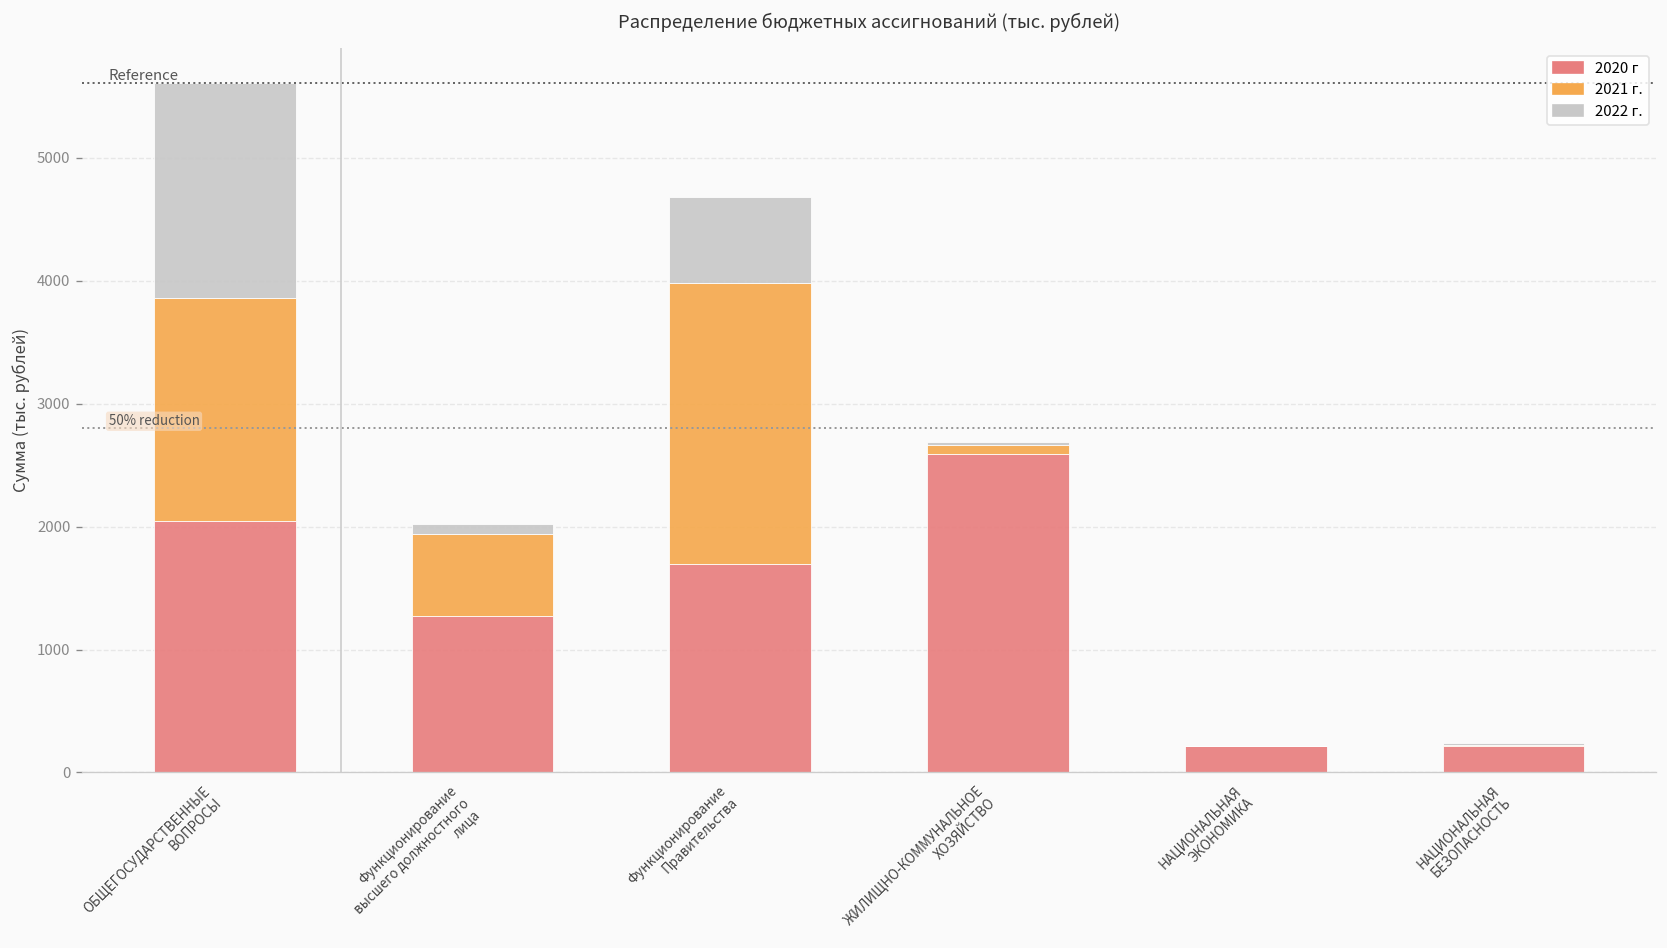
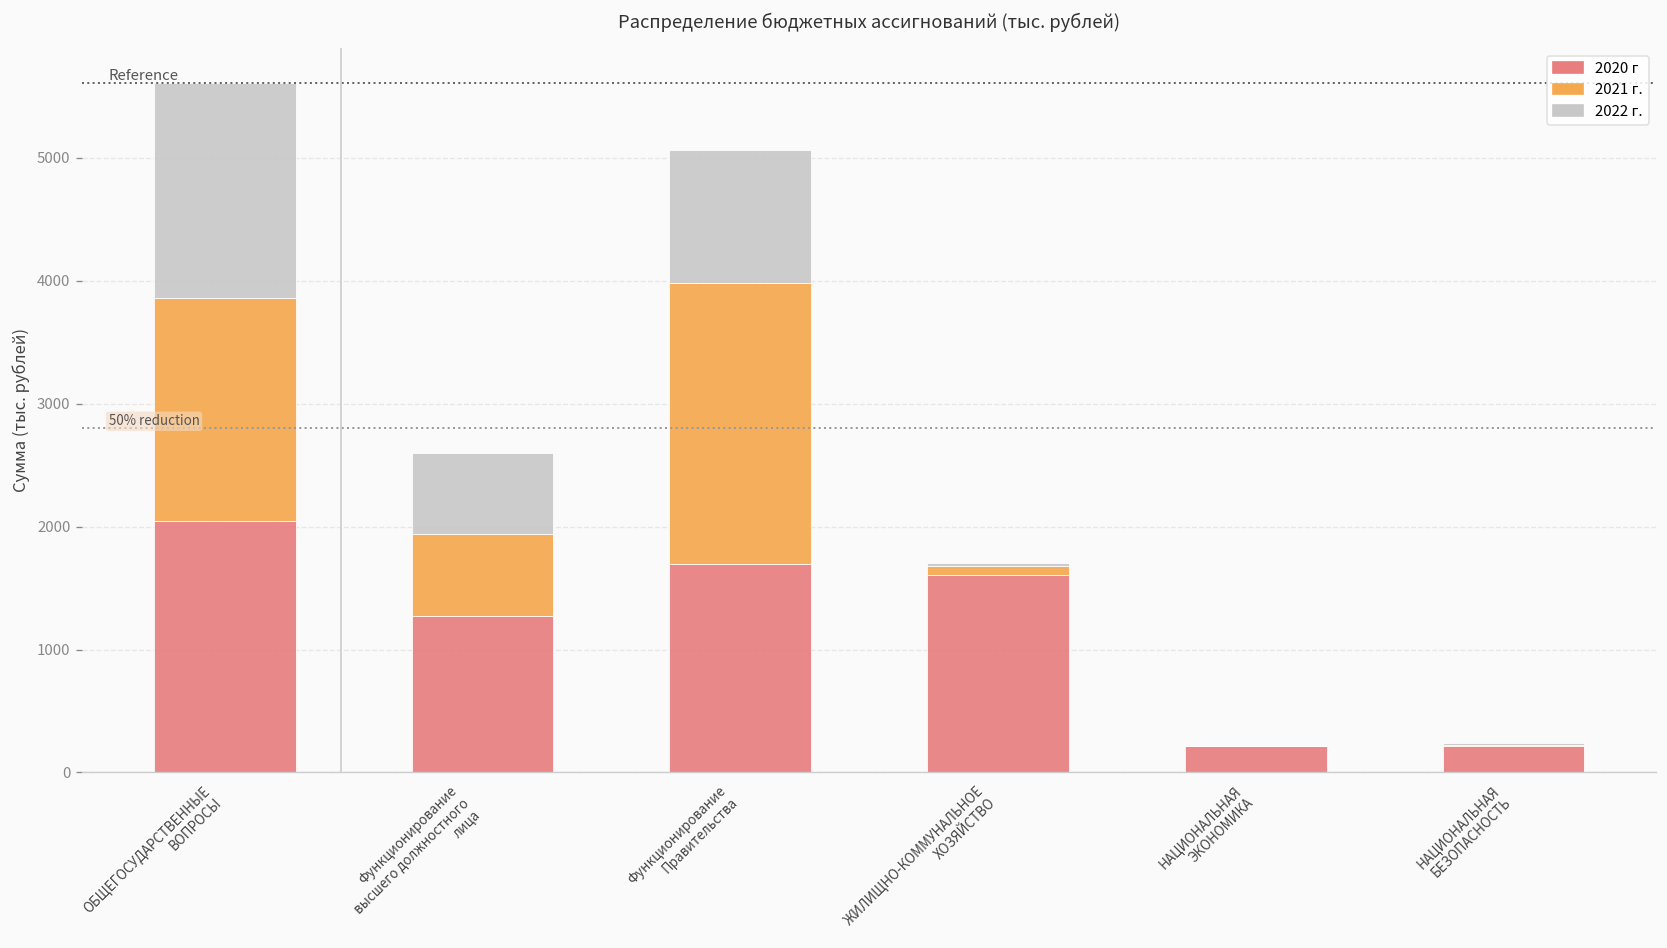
  {
    "2020 г": {
      "ОБЩЕГОСУДАРСТВЕННЫЕ ВОПРОСЫ": 2040,
      "Функционирование высшего должностного лица": 1270,
      "Функционирование Правительства": 1700,
-     "ЖИЛИЩНО-КОММУНАЛЬНОЕ ХОЗЯЙСТВО": 2590,
+     "ЖИЛИЩНО-КОММУНАЛЬНОЕ ХОЗЯЙСТВО": 1600,
      "НАЦИОНАЛЬНАЯ ЭКОНОМИКА": 220,
      "НАЦИОНАЛЬНАЯ БЕЗОПАСНОСТЬ": 210
    },
    "2021 г.": {
      "Функционирование высшего должностного лица": 670,
      "Функционирование Правительства": 2290,
      "ЖИЛИЩНО-КОММУНАЛЬНОЕ ХОЗЯЙСТВО": 80,
      "НАЦИОНАЛЬНАЯ ЭКОНОМИКА": 0
    },
    "2022 г.": {
      "ОБЩЕГОСУДАРСТВЕННЫЕ ВОПРОСЫ": 1750,
-     "Функционирование высшего должностного лица": 90,
-     "Функционирование Правительства": 700,
+     "Функционирование высшего должностного лица": 670,
+     "Функционирование Правительства": 1080,
      "НАЦИОНАЛЬНАЯ ЭКОНОМИКА": 0
    }
  }
